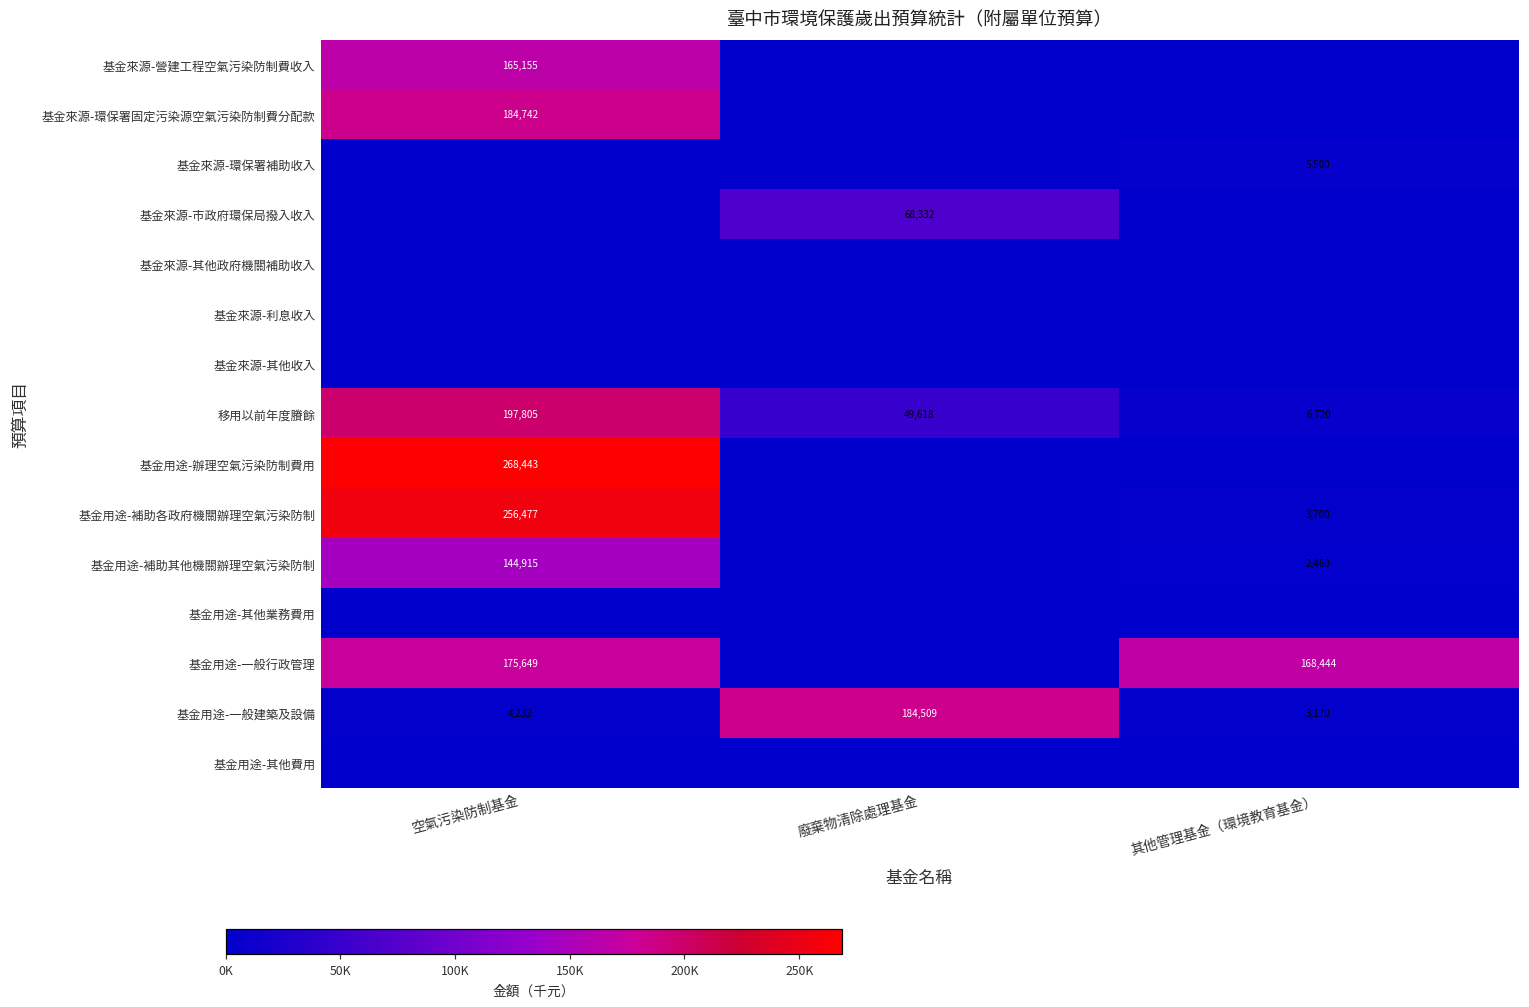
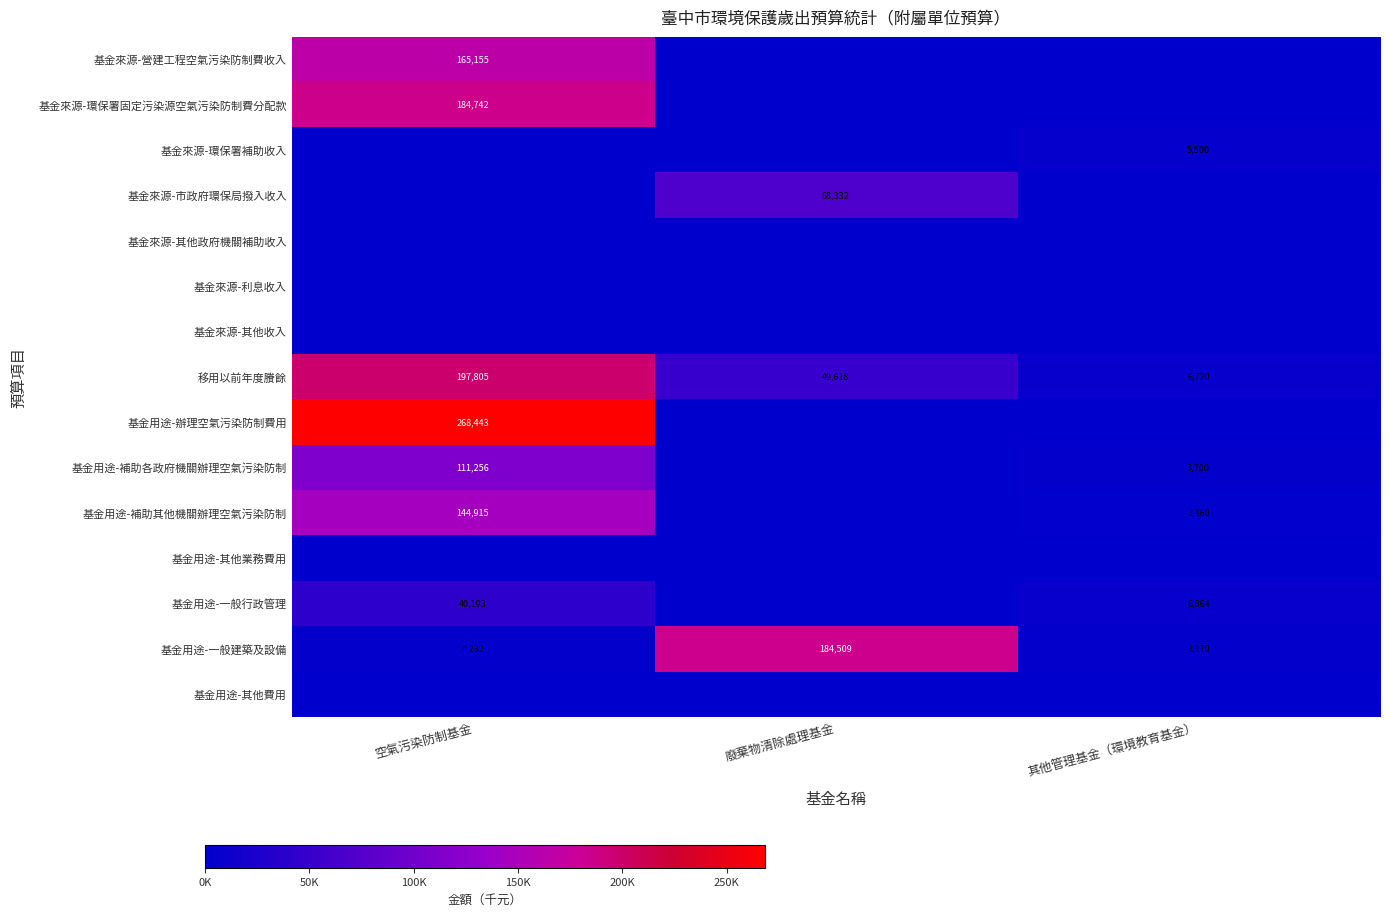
  {
    "基金來源-營建工程空氣污染防制費收入": {
      "空氣污染防制基金": "165,155"
    },
    "基金來源-環保署固定污染源空氣污染防制費分配款": {
      "空氣污染防制基金": "184,742"
    },
    "基金來源-環保署補助收入": {
      "其他管理基金（環境教育基金）": "5,500"
    },
    "基金來源-市政府環保局撥入收入": {
      "廢棄物清除處理基金": "68,332"
    },
    "移用以前年度賸餘": {
      "空氣污染防制基金": "197,805",
      "廢棄物清除處理基金": "49,618",
      "其他管理基金（環境教育基金）": "6,720"
    },
    "基金用途-辦理空氣污染防制費用": {
      "空氣污染防制基金": "268,443"
    },
    "基金用途-補助各政府機關辦理空氣污染防制": {
-     "空氣污染防制基金": "256,477",
+     "空氣污染防制基金": "111,256",
      "其他管理基金（環境教育基金）": "3,700"
    },
    "基金用途-補助其他機關辦理空氣污染防制": {
      "空氣污染防制基金": "144,915",
      "其他管理基金（環境教育基金）": "2,460"
    },
    "基金用途-一般行政管理": {
-     "空氣污染防制基金": "175,649",
-     "其他管理基金（環境教育基金）": "168,444"
+     "空氣污染防制基金": "40,193",
+     "其他管理基金（環境教育基金）": "6,864"
    },
    "基金用途-一般建築及設備": {
      "空氣污染防制基金": "4,232",
      "廢棄物清除處理基金": "184,509",
      "其他管理基金（環境教育基金）": "3,170"
    }
  }
